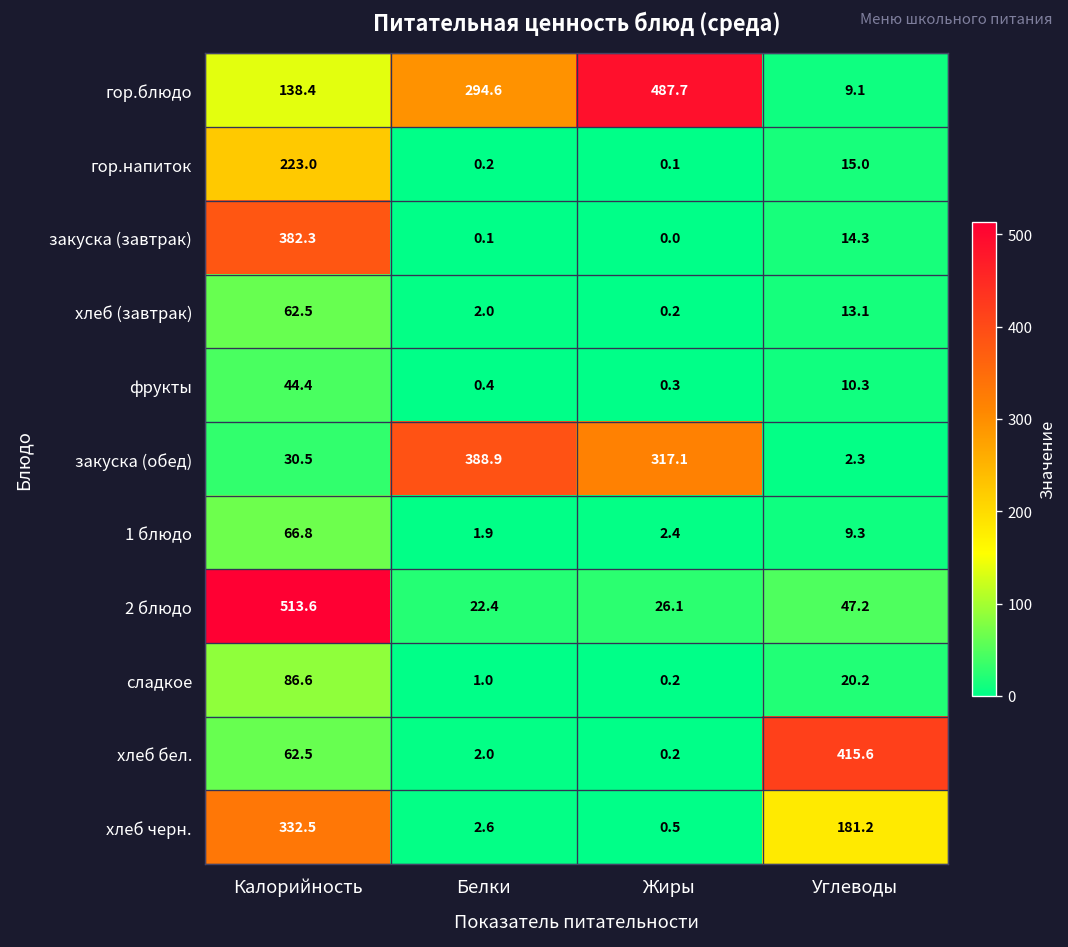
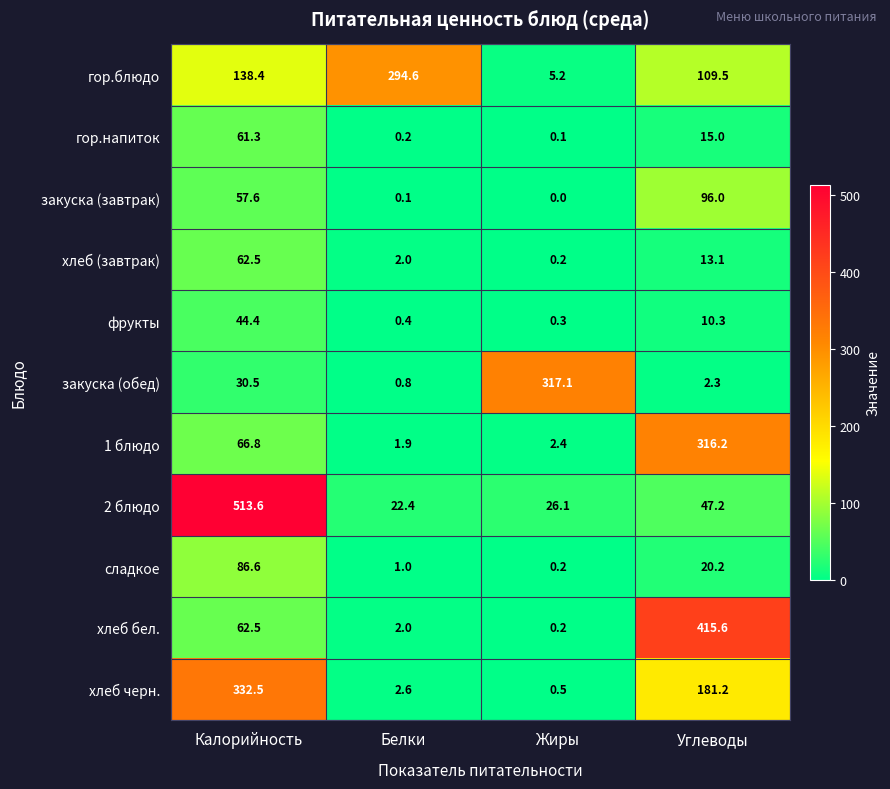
  {
    "гор.блюдо": {
      "Калорийность": 138.4,
      "Белки": 294.6,
-     "Жиры": 487.7,
-     "Углеводы": 9.1
+     "Жиры": 5.2,
+     "Углеводы": 109.5
    },
    "гор.напиток": {
-     "Калорийность": 223.0,
+     "Калорийность": 61.3,
      "Белки": 0.2,
      "Жиры": 0.1,
      "Углеводы": 15.0
    },
    "закуска (завтрак)": {
-     "Калорийность": 382.3,
+     "Калорийность": 57.6,
      "Белки": 0.1,
      "Жиры": 0.0,
-     "Углеводы": 14.3
+     "Углеводы": 96.0
    },
    "хлеб (завтрак)": {
      "Калорийность": 62.5,
      "Белки": 2.0,
      "Жиры": 0.2,
      "Углеводы": 13.1
    },
    "фрукты": {
      "Калорийность": 44.4,
      "Белки": 0.4,
      "Жиры": 0.3,
      "Углеводы": 10.3
    },
    "закуска (обед)": {
      "Калорийность": 30.5,
-     "Белки": 388.9,
+     "Белки": 0.8,
      "Жиры": 317.1,
      "Углеводы": 2.3
    },
    "1 блюдо": {
      "Калорийность": 66.8,
      "Белки": 1.9,
      "Жиры": 2.4,
-     "Углеводы": 9.3
+     "Углеводы": 316.2
    },
    "2 блюдо": {
      "Калорийность": 513.6,
      "Белки": 22.4,
      "Жиры": 26.1,
      "Углеводы": 47.2
    },
    "сладкое": {
      "Калорийность": 86.6,
      "Белки": 1.0,
      "Жиры": 0.2,
      "Углеводы": 20.2
    },
    "хлеб бел.": {
      "Калорийность": 62.5,
      "Белки": 2.0,
      "Жиры": 0.2,
      "Углеводы": 415.6
    },
    "хлеб черн.": {
      "Калорийность": 332.5,
      "Белки": 2.6,
      "Жиры": 0.5,
      "Углеводы": 181.2
    }
  }
